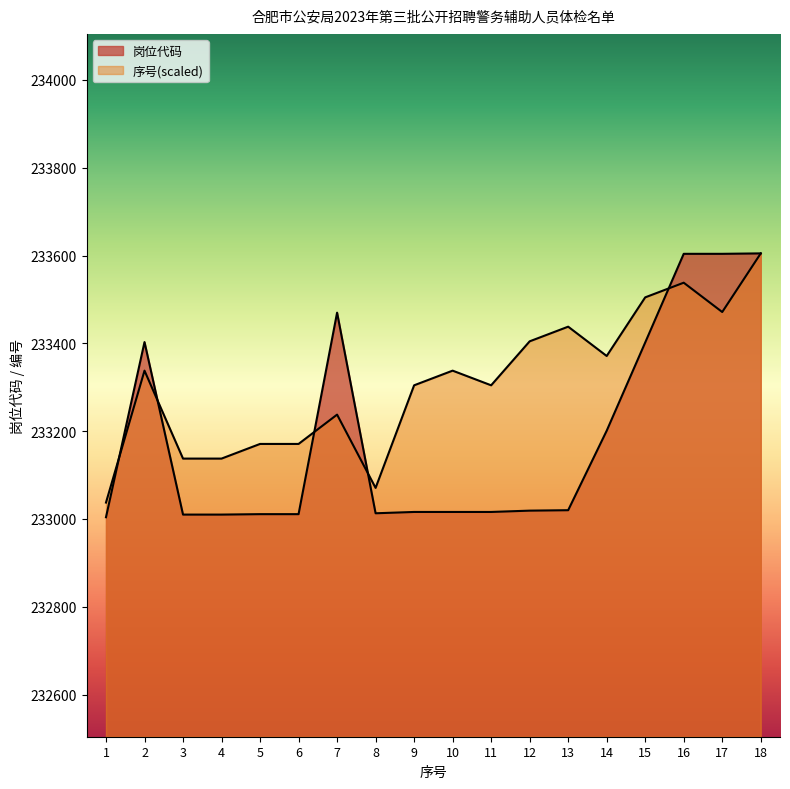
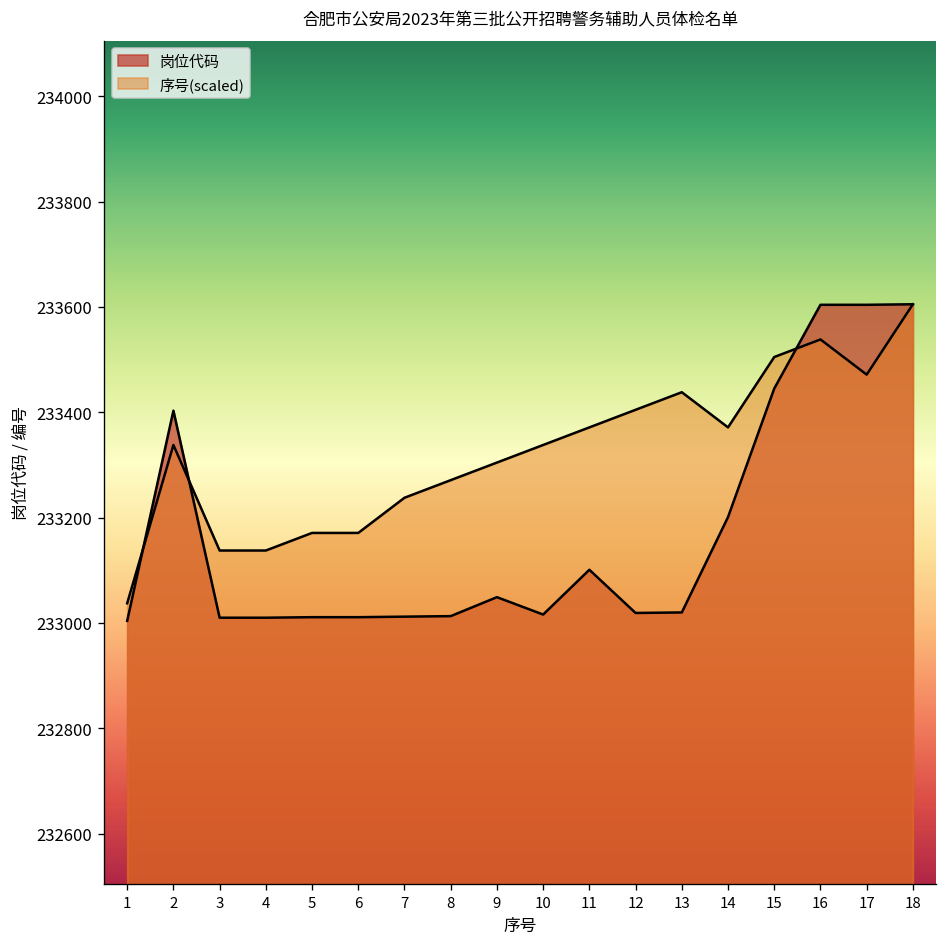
  {
    "岗位代码": {
      "1": 233000,
      "2": 233400,
      "3": 233010,
      "4": 233010,
      "5": 233010,
      "6": 233010,
-     "7": 233470,
+     "7": 233010,
      "8": 233010,
-     "9": 233020,
+     "9": 233050,
      "10": 233020,
-     "11": 233020,
+     "11": 233100,
      "12": 233020,
      "13": 233020,
      "14": 233200,
-     "15": 233400,
+     "15": 233450,
      "16": 233600,
      "17": 233600
    },
    "序号(scaled)": {
      "1": 233040,
      "2": 233340,
      "3": 233140,
      "4": 233140,
      "5": 233170,
      "6": 233170,
      "7": 233240,
-     "8": 233070,
+     "8": 233270,
      "9": 233300,
      "10": 233340,
-     "11": 233300,
+     "11": 233370,
      "12": 233400,
      "13": 233440,
      "14": 233370,
      "15": 233500,
      "16": 233540,
      "17": 233470
    }
  }
